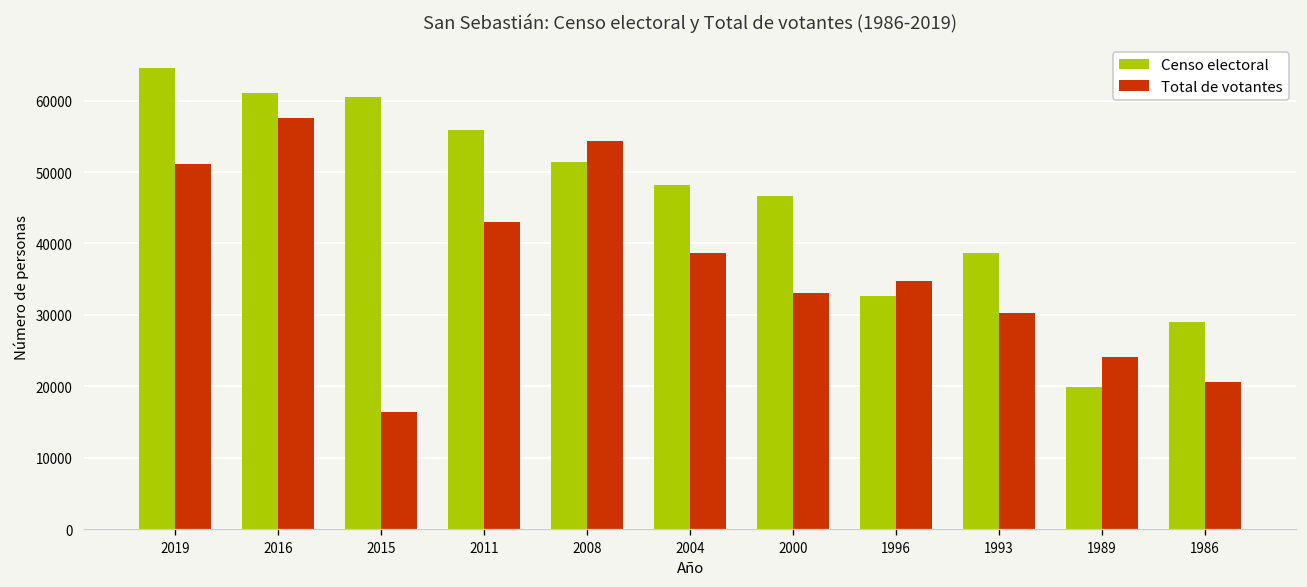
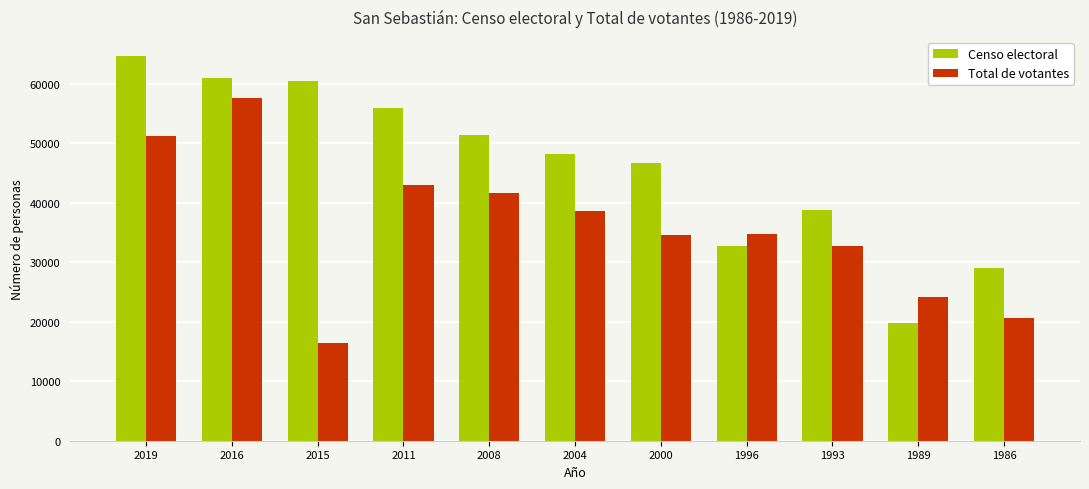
  {
    "Censo electoral": {
      "2019": 65000,
      "2016": 61000,
      "2015": 61000,
      "2011": 56000,
      "2008": 51000,
      "2004": 48000,
      "2000": 47000,
      "1996": 33000,
      "1993": 39000,
      "1989": 20000,
      "1986": 29000
    },
    "Total de votantes": {
      "2019": 51000,
      "2016": 58000,
      "2015": 16000,
      "2011": 43000,
-     "2008": 54000,
+     "2008": 42000,
      "2004": 39000,
-     "2000": 33000,
+     "2000": 35000,
      "1996": 35000,
-     "1993": 30000,
+     "1993": 33000,
      "1989": 24000,
      "1986": 21000
    }
  }
